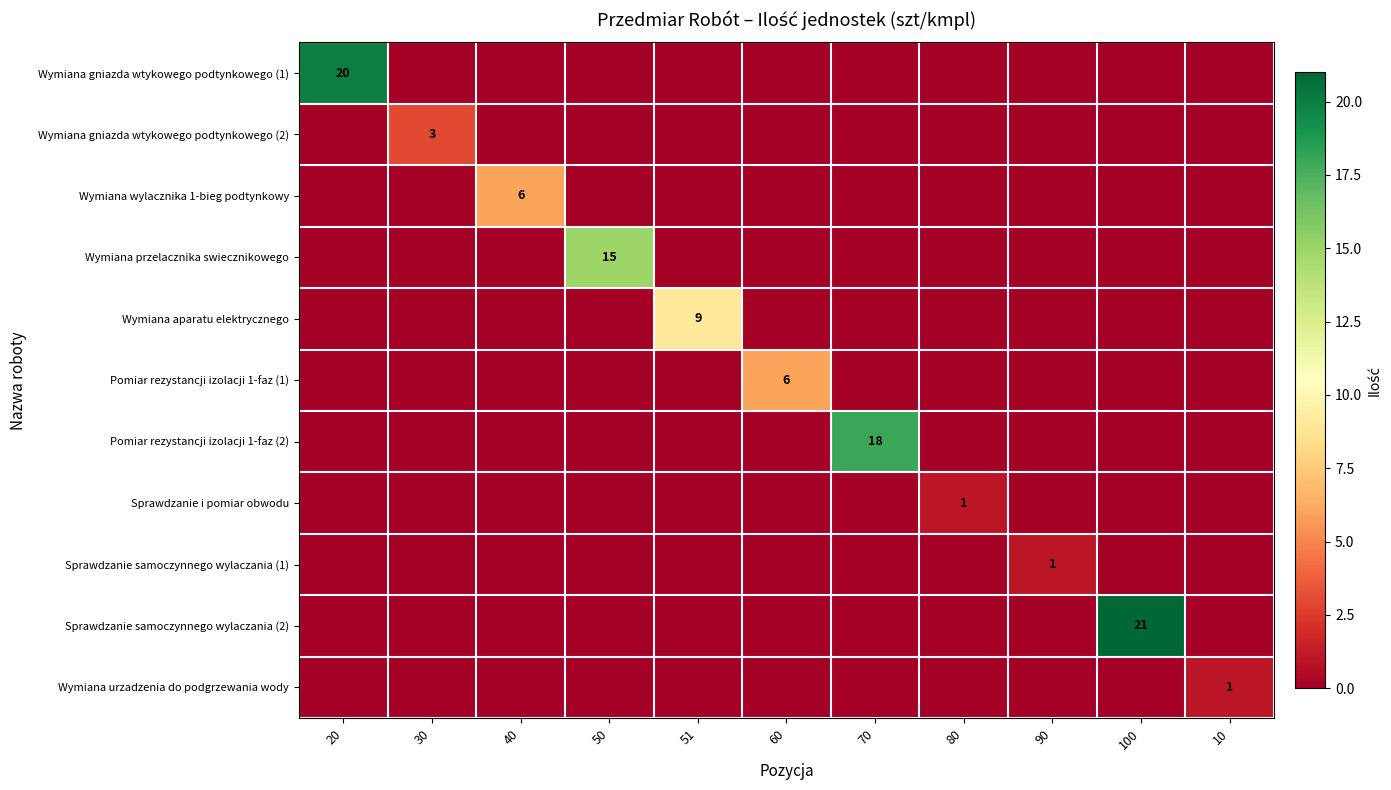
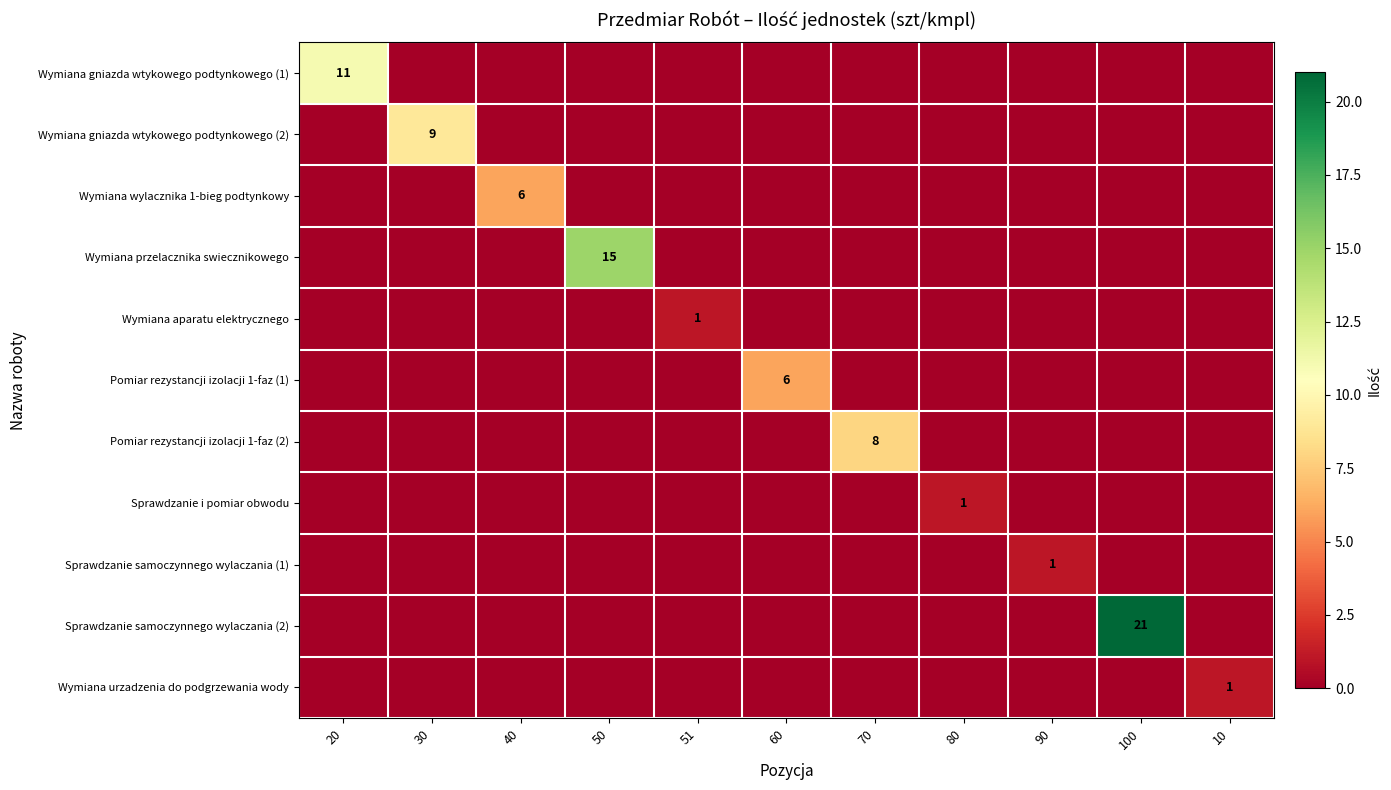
  {
    "Wymiana gniazda wtykowego podtynkowego (1)": {
-     "20": 20
+     "20": 11
    },
    "Wymiana gniazda wtykowego podtynkowego (2)": {
-     "30": 3
+     "30": 9
    },
    "Wymiana wylacznika 1-bieg podtynkowy": {
      "40": 6
    },
    "Wymiana przelacznika swiecznikowego": {
      "50": 15
    },
    "Wymiana aparatu elektrycznego": {
-     "51": 9
+     "51": 1
    },
    "Pomiar rezystancji izolacji 1-faz (1)": {
      "60": 6
    },
    "Pomiar rezystancji izolacji 1-faz (2)": {
-     "70": 18
+     "70": 8
    },
    "Sprawdzanie i pomiar obwodu": {
      "80": 1
    },
    "Sprawdzanie samoczynnego wylaczania (1)": {
      "90": 1
    },
    "Sprawdzanie samoczynnego wylaczania (2)": {
      "100": 21
    },
    "Wymiana urzadzenia do podgrzewania wody": {
      "10": 1
    }
  }
